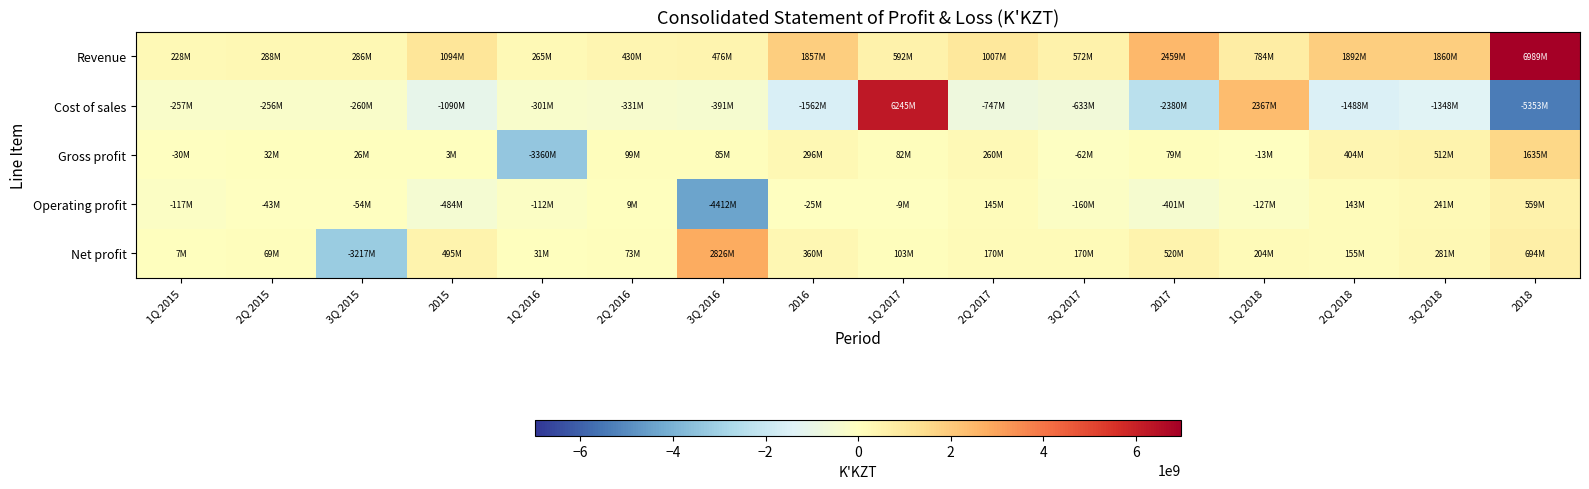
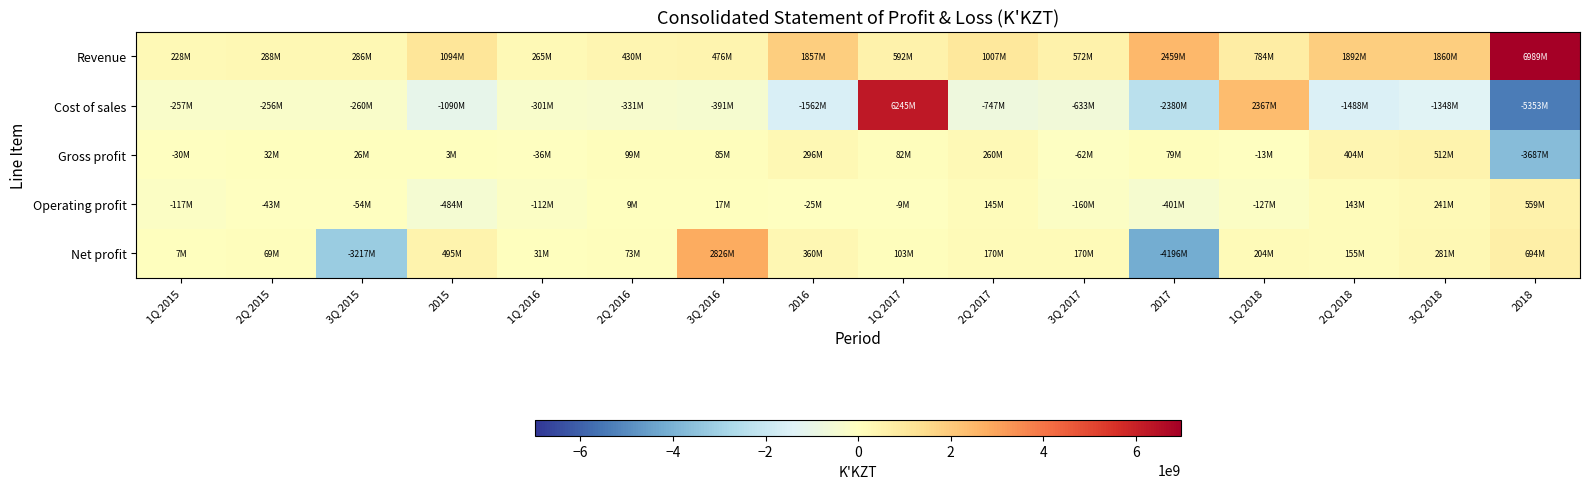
  {
    "Revenue": {
      "1Q 2015": "228M",
      "2Q 2015": "288M",
      "3Q 2015": "286M",
      "2015": "1094M",
      "1Q 2016": "265M",
      "2Q 2016": "430M",
      "3Q 2016": "476M",
      "2016": "1857M",
      "1Q 2017": "592M",
      "2Q 2017": "1007M",
      "3Q 2017": "572M",
      "2017": "2459M",
      "1Q 2018": "784M",
      "2Q 2018": "1892M",
      "3Q 2018": "1860M",
      "2018": "6989M"
    },
    "Cost of sales": {
      "1Q 2015": "-257M",
      "2Q 2015": "-256M",
      "3Q 2015": "-260M",
      "2015": "-1090M",
      "1Q 2016": "-301M",
      "2Q 2016": "-331M",
      "3Q 2016": "-391M",
      "2016": "-1562M",
      "1Q 2017": "6245M",
      "2Q 2017": "-747M",
      "3Q 2017": "-633M",
      "2017": "-2380M",
      "1Q 2018": "2367M",
      "2Q 2018": "-1488M",
      "3Q 2018": "-1348M",
      "2018": "-5353M"
    },
    "Gross profit": {
      "1Q 2015": "-30M",
      "2Q 2015": "32M",
      "3Q 2015": "26M",
      "2015": "3M",
-     "1Q 2016": "-3360M",
+     "1Q 2016": "-36M",
      "2Q 2016": "99M",
      "3Q 2016": "85M",
      "2016": "296M",
      "1Q 2017": "82M",
      "2Q 2017": "260M",
      "3Q 2017": "-62M",
      "2017": "79M",
      "1Q 2018": "-13M",
      "2Q 2018": "404M",
      "3Q 2018": "512M",
-     "2018": "1635M"
+     "2018": "-3687M"
    },
    "Operating profit": {
      "1Q 2015": "-117M",
      "2Q 2015": "-43M",
      "3Q 2015": "-54M",
      "2015": "-484M",
      "1Q 2016": "-112M",
      "2Q 2016": "9M",
-     "3Q 2016": "-4412M",
+     "3Q 2016": "17M",
      "2016": "-25M",
      "1Q 2017": "-9M",
      "2Q 2017": "145M",
      "3Q 2017": "-160M",
      "2017": "-401M",
      "1Q 2018": "-127M",
      "2Q 2018": "143M",
      "3Q 2018": "241M",
      "2018": "559M"
    },
    "Net profit": {
      "1Q 2015": "7M",
      "2Q 2015": "69M",
      "3Q 2015": "-3217M",
      "2015": "495M",
      "1Q 2016": "31M",
      "2Q 2016": "73M",
      "3Q 2016": "2826M",
      "2016": "360M",
      "1Q 2017": "103M",
      "2Q 2017": "170M",
      "3Q 2017": "170M",
-     "2017": "520M",
+     "2017": "-4196M",
      "1Q 2018": "204M",
      "2Q 2018": "155M",
      "3Q 2018": "281M",
      "2018": "694M"
    }
  }
